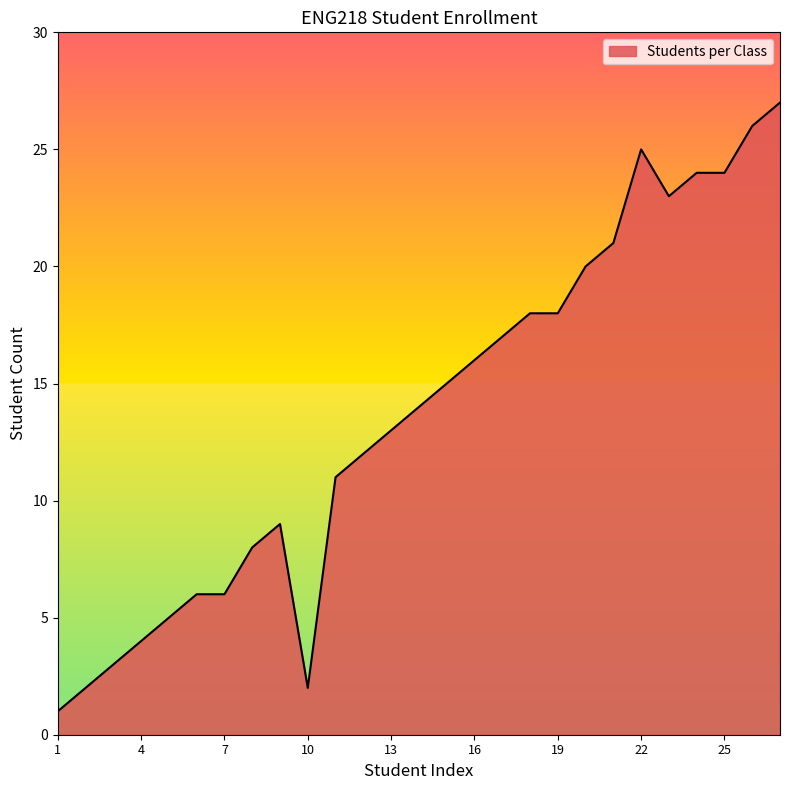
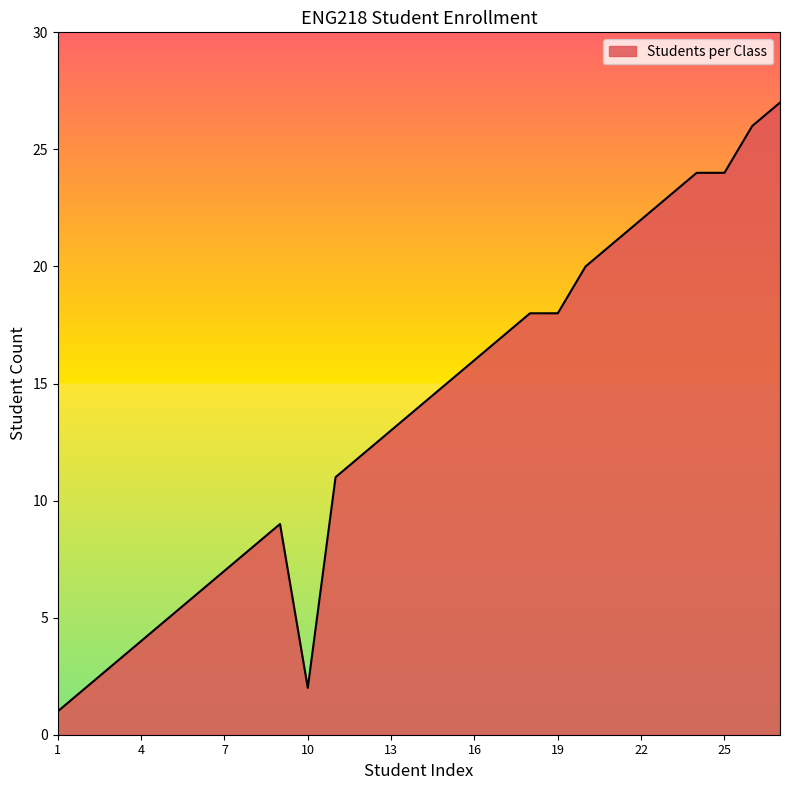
  {
    "1": 1,
    "4": 4,
-   "7": 6,
+   "7": 7,
    "10": 2,
    "13": 13,
    "16": 16,
    "19": 18,
-   "22": 25,
+   "22": 22,
    "25": 24
  }
